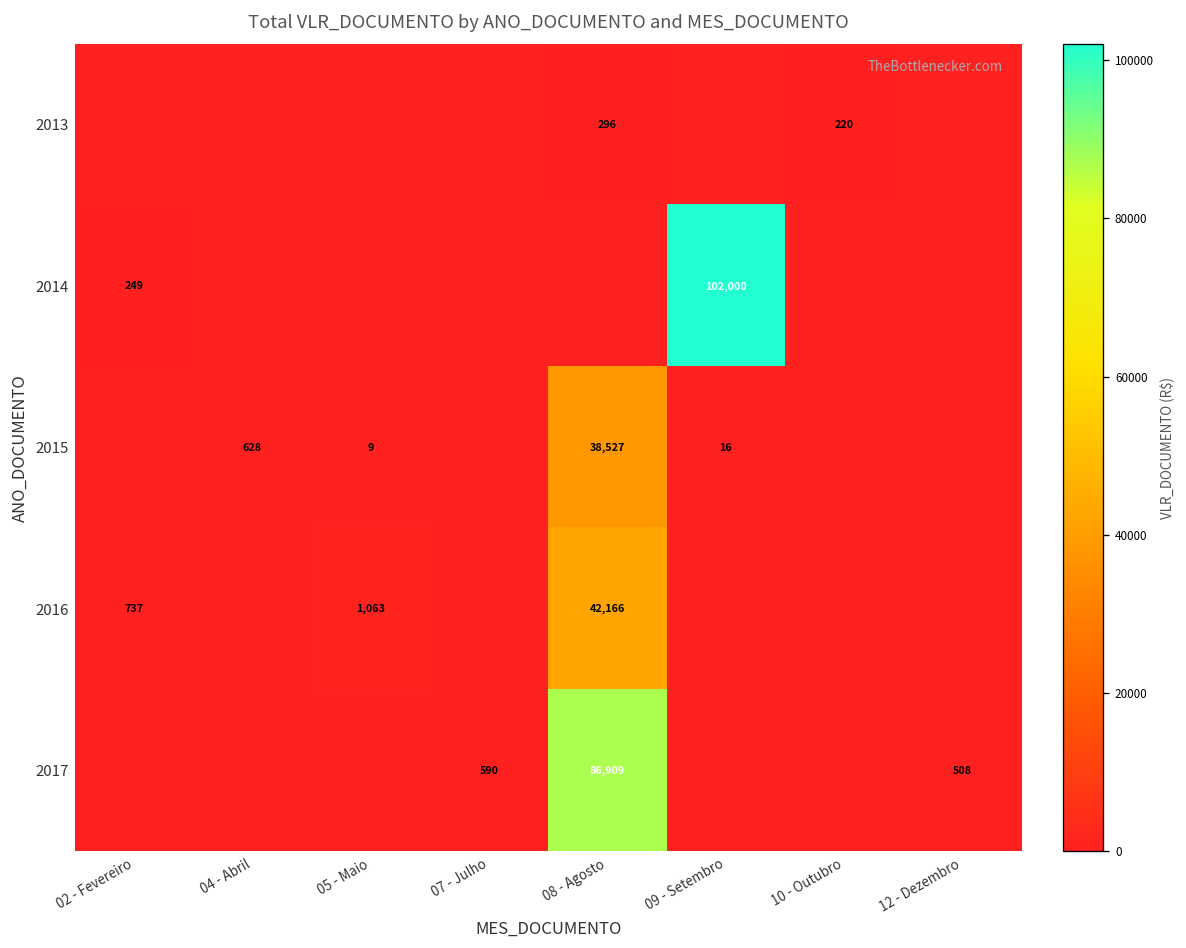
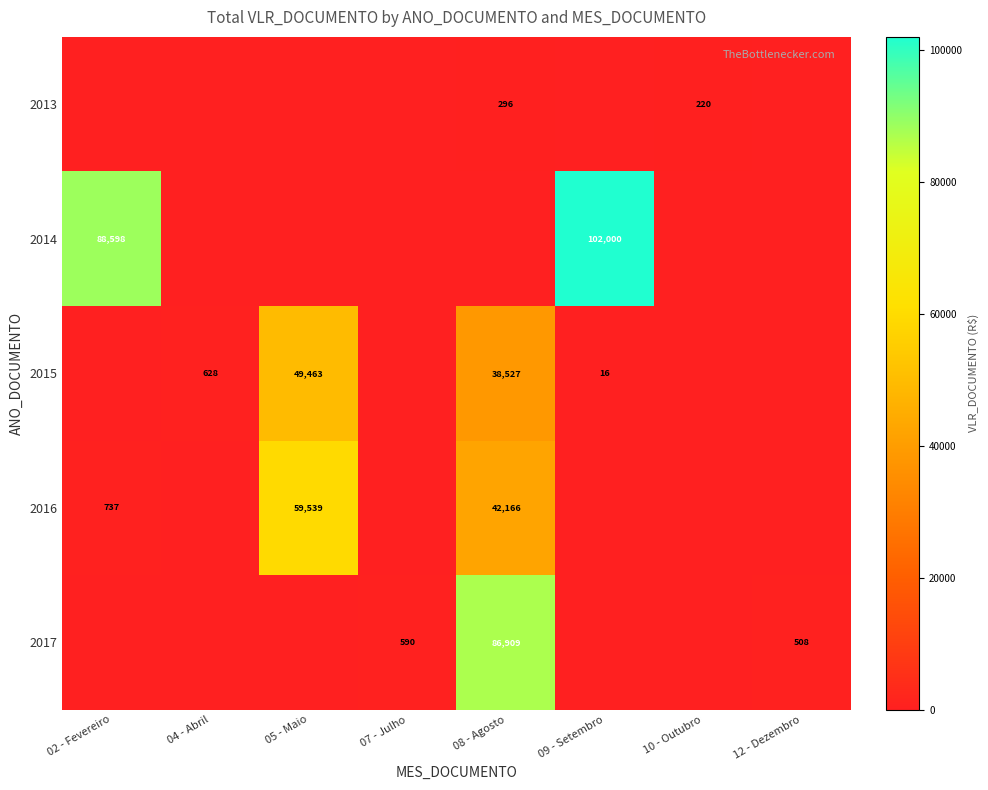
  {
    "2013": {
      "08 - Agosto": "296",
      "10 - Outubro": "220"
    },
    "2014": {
-     "02 - Fevereiro": "249",
+     "02 - Fevereiro": "88,598",
      "09 - Setembro": "102,000"
    },
    "2015": {
      "04 - Abril": "628",
-     "05 - Maio": "9",
+     "05 - Maio": "49,463",
      "08 - Agosto": "38,527",
      "09 - Setembro": "16"
    },
    "2016": {
      "02 - Fevereiro": "737",
-     "05 - Maio": "1,063",
+     "05 - Maio": "59,539",
      "08 - Agosto": "42,166"
    },
    "2017": {
      "07 - Julho": "590",
      "08 - Agosto": "86,909",
      "12 - Dezembro": "508"
    }
  }
